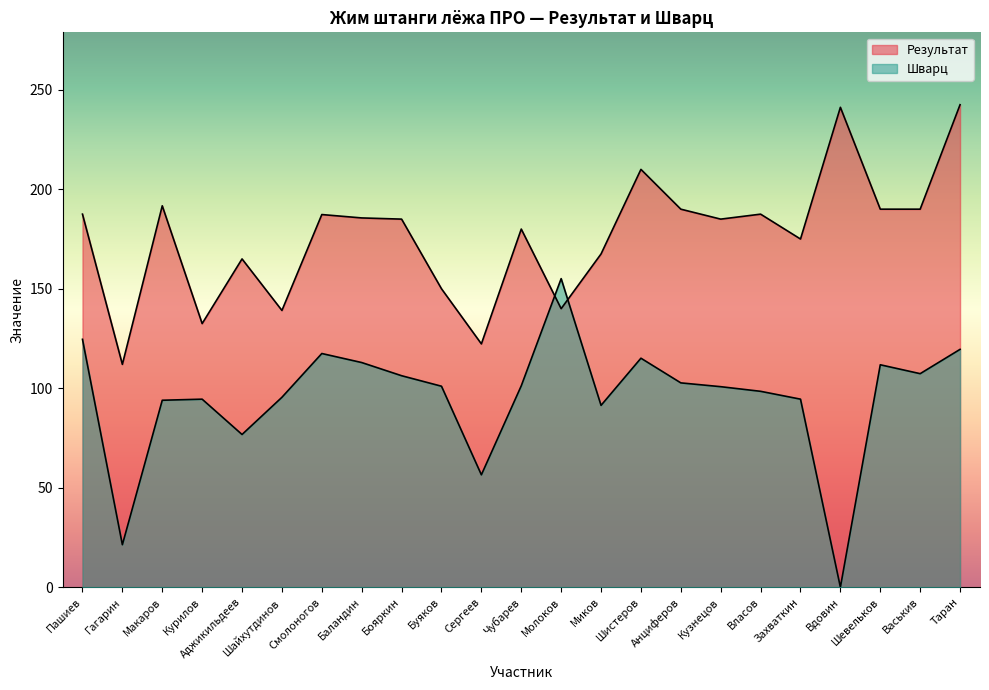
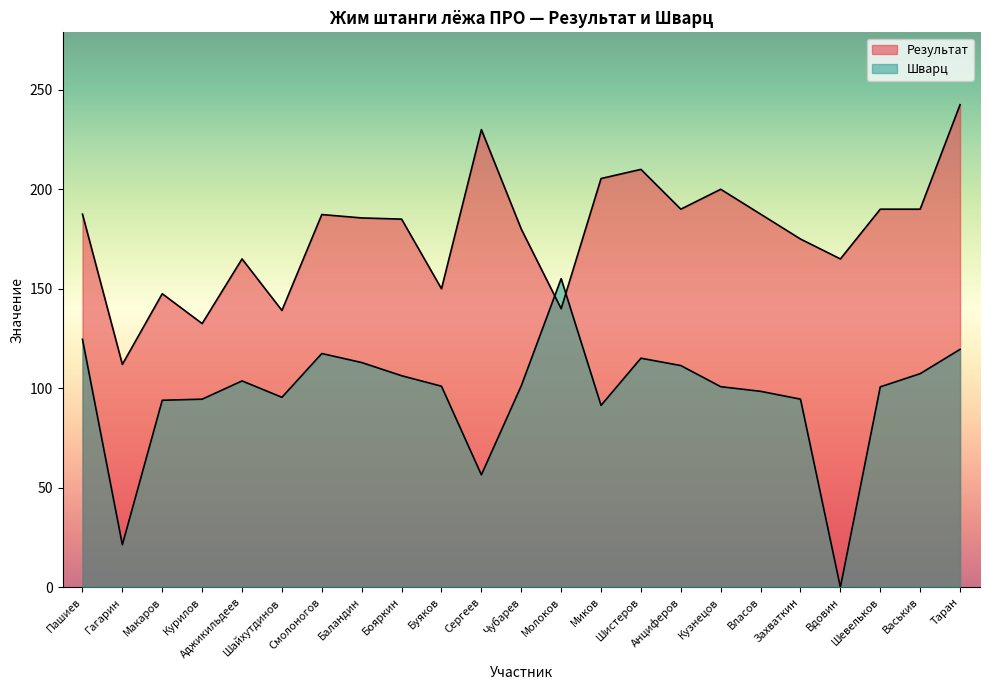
  {
    "Результат": {
      "Пашиев": 188,
      "Гагарин": 112,
-     "Макаров": 192,
+     "Макаров": 148,
      "Курилов": 133,
      "Аджикильдеев": 165,
      "Шайхутдинов": 139,
      "Смолоногов": 187,
      "Баландин": 186,
      "Бояркин": 185,
      "Буяков": 150,
-     "Сергеев": 122,
+     "Сергеев": 230,
      "Чубарев": 180,
      "Молоков": 140,
-     "Миков": 168,
+     "Миков": 205,
      "Шистеров": 210,
      "Анциферов": 190,
-     "Кузнецов": 185,
+     "Кузнецов": 200,
      "Власов": 188,
      "Захваткин": 175,
-     "Вдовин": 241,
+     "Вдовин": 165,
      "Шевельков": 190,
      "Васькив": 190,
      "Таран": 243
    },
    "Шварц": {
      "Пашиев": 125,
      "Гагарин": 21,
      "Макаров": 94,
      "Курилов": 95,
-     "Аджикильдеев": 77,
+     "Аджикильдеев": 104,
      "Шайхутдинов": 95,
      "Смолоногов": 117,
      "Баландин": 113,
      "Бояркин": 106,
      "Буяков": 101,
      "Сергеев": 57,
      "Чубарев": 101,
      "Молоков": 155,
      "Миков": 91,
      "Шистеров": 115,
-     "Анциферов": 103,
+     "Анциферов": 111,
      "Кузнецов": 101,
      "Власов": 98,
      "Захваткин": 95,
      "Вдовин": 0,
-     "Шевельков": 112,
+     "Шевельков": 101,
      "Васькив": 107,
      "Таран": 120
    }
  }
